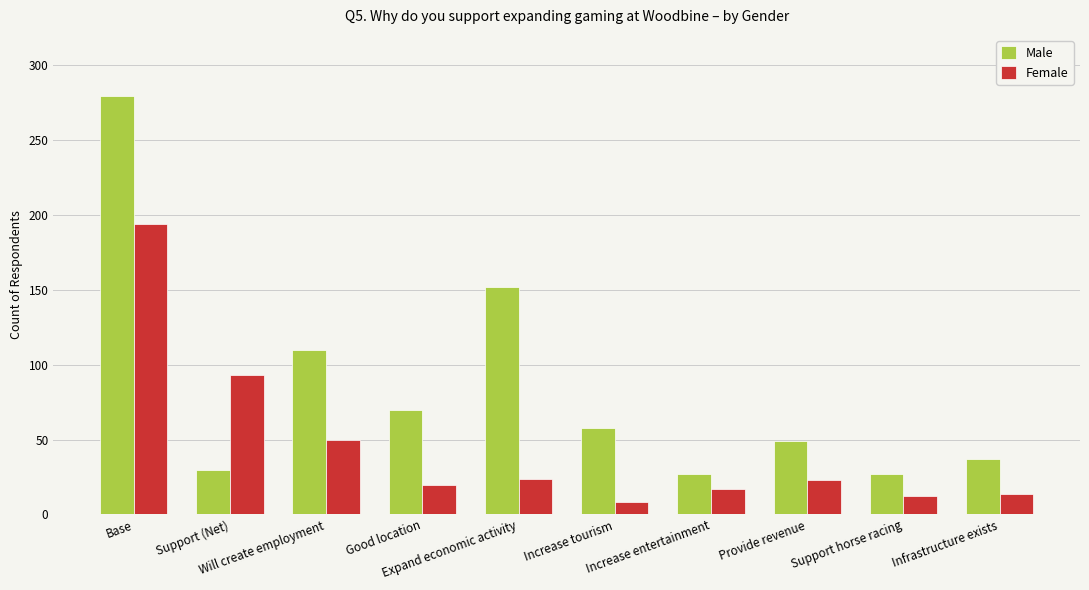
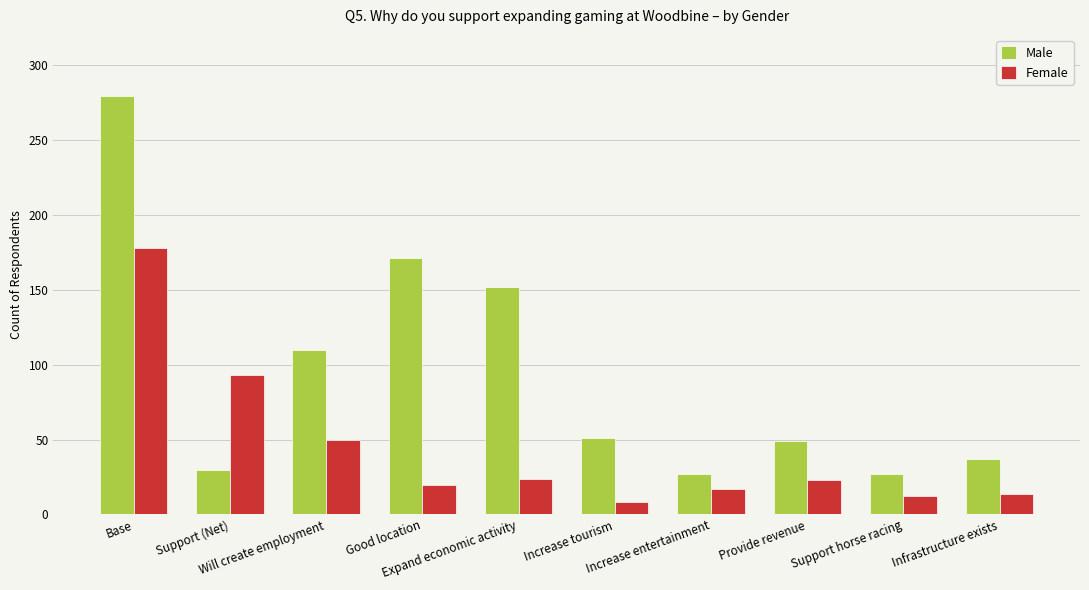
  {
    "Male": {
      "Base": 279,
      "Support (Net)": 30,
      "Will create employment": 110,
-     "Good location": 70,
+     "Good location": 171,
      "Expand economic activity": 152,
-     "Increase tourism": 58,
+     "Increase tourism": 51,
      "Increase entertainment": 27,
      "Provide revenue": 49,
      "Support horse racing": 27,
      "Infrastructure exists": 37
    },
    "Female": {
-     "Base": 194,
+     "Base": 178,
      "Support (Net)": 93,
      "Will create employment": 50,
      "Good location": 20,
      "Expand economic activity": 24,
      "Increase tourism": 8,
      "Increase entertainment": 17,
      "Provide revenue": 23,
      "Support horse racing": 12,
      "Infrastructure exists": 14
    }
  }
